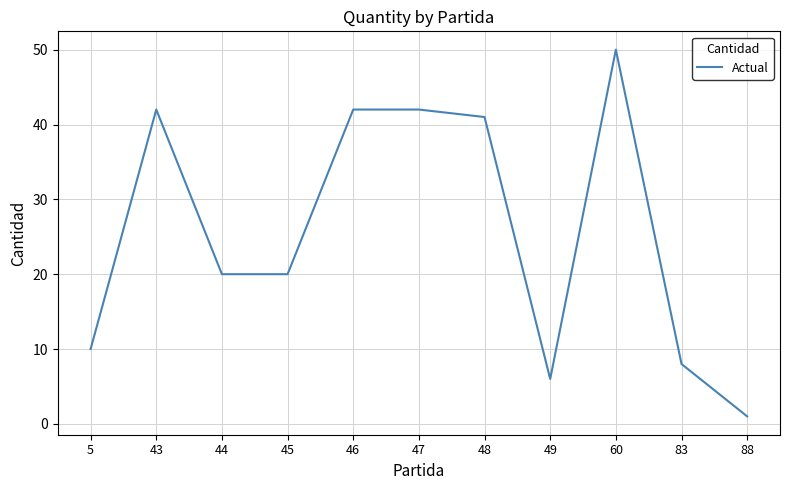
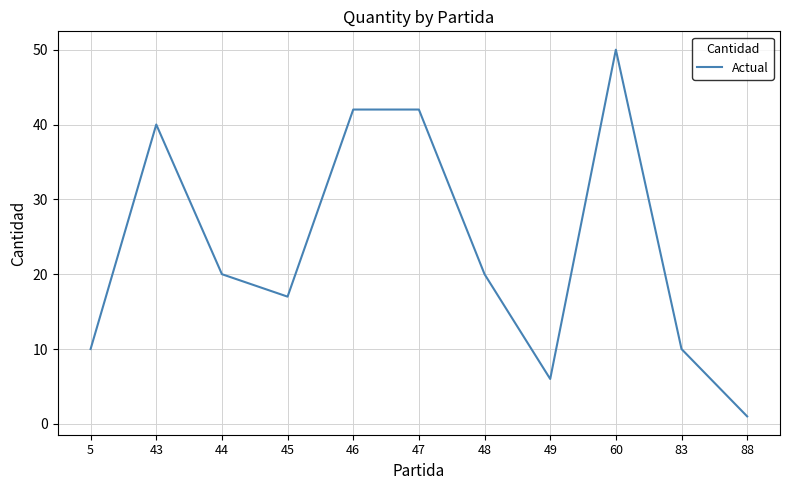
  {
    "5": 10,
-   "43": 42,
+   "43": 40,
    "44": 20,
-   "45": 20,
+   "45": 17,
    "46": 42,
    "47": 42,
-   "48": 41,
+   "48": 20,
    "49": 6,
    "60": 50,
-   "83": 8,
+   "83": 10,
    "88": 1
  }
